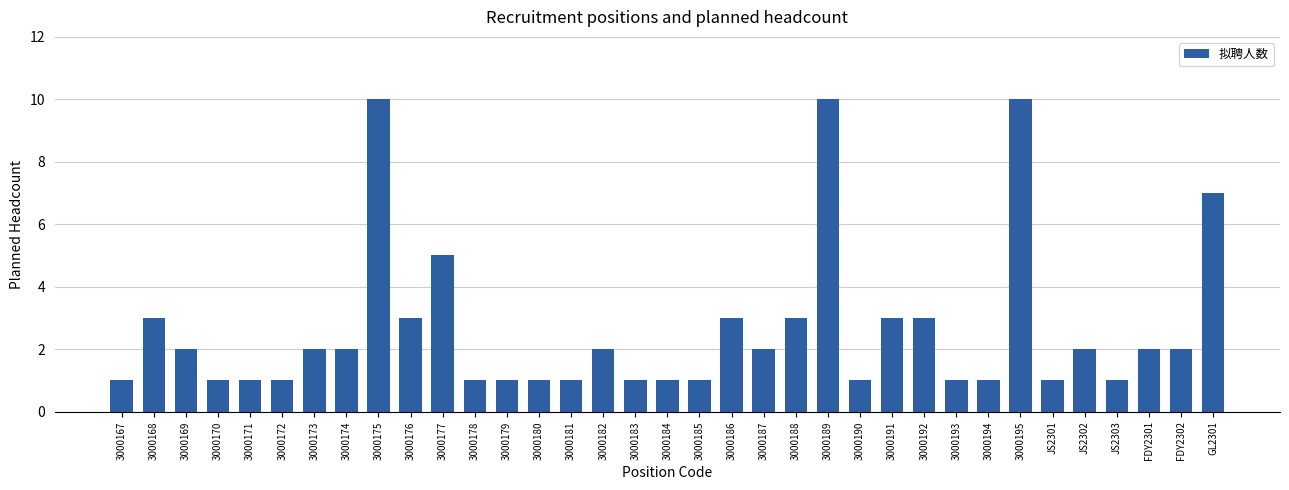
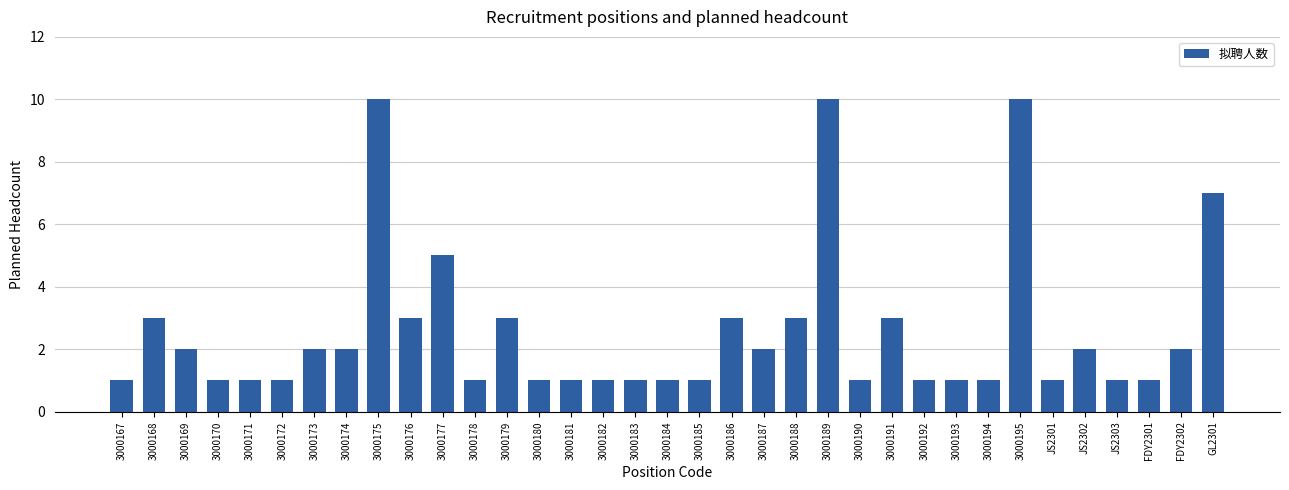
  {
    "3000167": 1,
    "3000168": 3,
    "3000169": 2,
    "3000170": 1,
    "3000171": 1,
    "3000172": 1,
    "3000173": 2,
    "3000174": 2,
    "3000175": 10,
    "3000176": 3,
    "3000177": 5,
    "3000178": 1,
-   "3000179": 1,
+   "3000179": 3,
    "3000180": 1,
    "3000181": 1,
-   "3000182": 2,
+   "3000182": 1,
    "3000183": 1,
    "3000184": 1,
    "3000185": 1,
    "3000186": 3,
    "3000187": 2,
    "3000188": 3,
    "3000189": 10,
    "3000190": 1,
    "3000191": 3,
-   "3000192": 3,
+   "3000192": 1,
    "3000193": 1,
    "3000194": 1,
    "3000195": 10,
    "JS2301": 1,
    "JS2302": 2,
    "JS2303": 1,
-   "FDY2301": 2,
+   "FDY2301": 1,
    "FDY2302": 2,
    "GL2301": 7
  }
